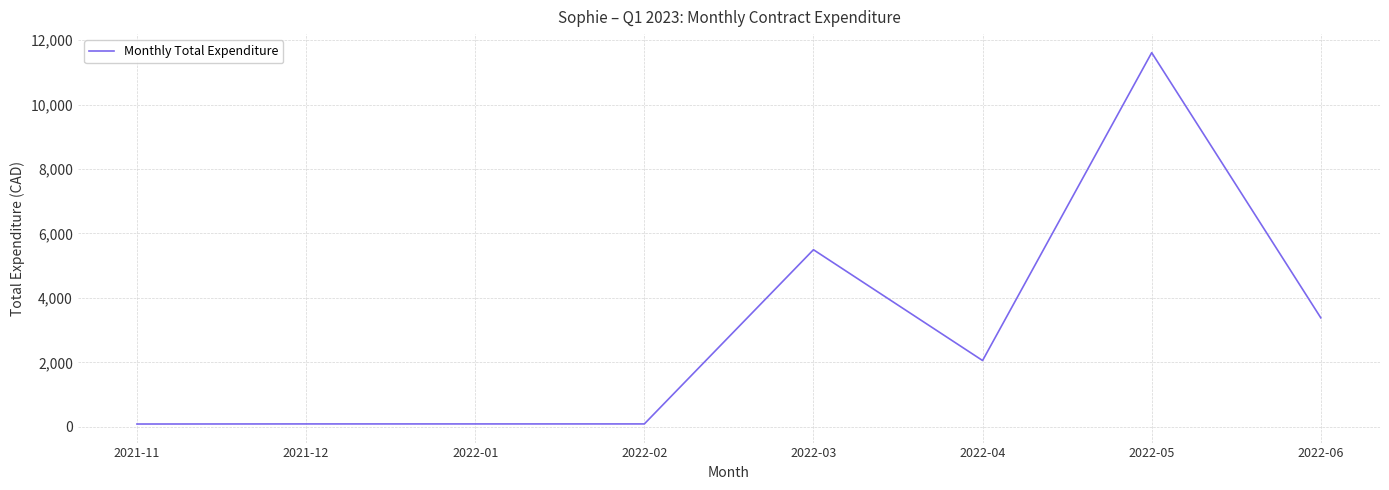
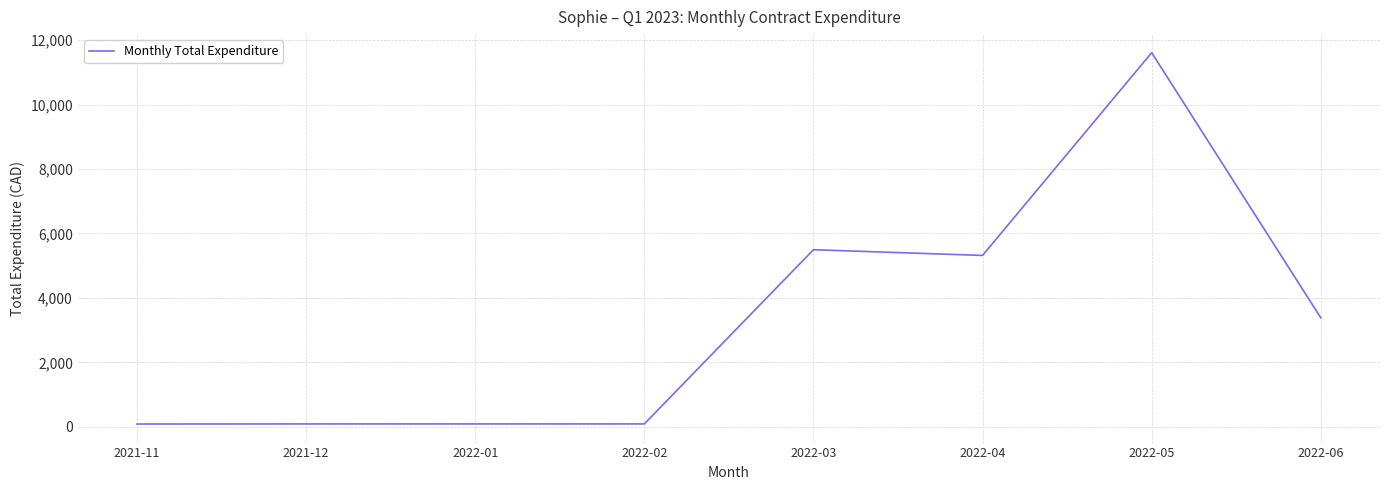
  {
    "2021-11": "100",
    "2021-12": "100",
    "2022-01": "100",
    "2022-02": "100",
    "2022-03": "5,500",
-   "2022-04": "2,100",
+   "2022-04": "5,300",
    "2022-05": "11,600",
    "2022-06": "3,400"
  }
